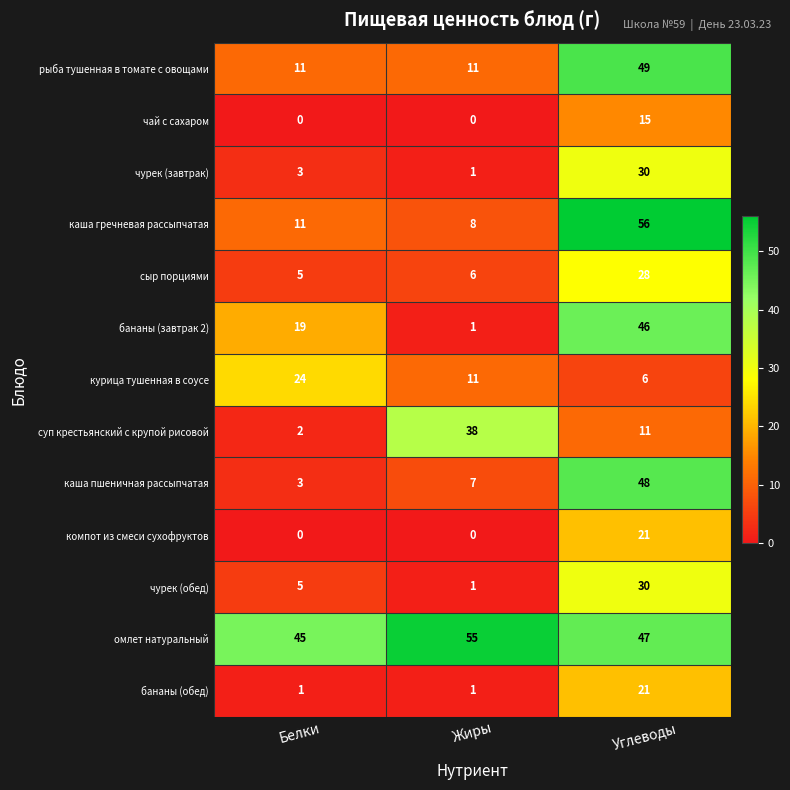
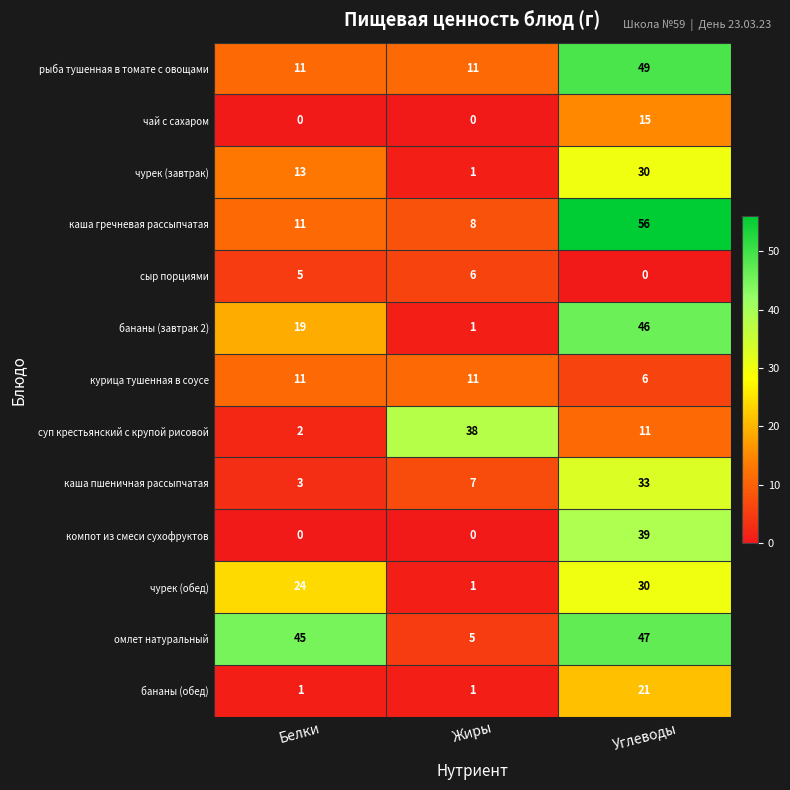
  {
    "рыба тушенная в томате с овощами": {
      "Белки": 11,
      "Жиры": 11,
      "Углеводы": 49
    },
    "чай с сахаром": {
      "Белки": 0,
      "Жиры": 0,
      "Углеводы": 15
    },
    "чурек (завтрак)": {
-     "Белки": 3,
+     "Белки": 13,
      "Жиры": 1,
      "Углеводы": 30
    },
    "каша гречневая рассыпчатая": {
      "Белки": 11,
      "Жиры": 8,
      "Углеводы": 56
    },
    "сыр порциями": {
      "Белки": 5,
      "Жиры": 6,
-     "Углеводы": 28
+     "Углеводы": 0
    },
    "бананы (завтрак 2)": {
      "Белки": 19,
      "Жиры": 1,
      "Углеводы": 46
    },
    "курица тушенная в соусе": {
-     "Белки": 24,
+     "Белки": 11,
      "Жиры": 11,
      "Углеводы": 6
    },
    "суп крестьянский с крупой рисовой": {
      "Белки": 2,
      "Жиры": 38,
      "Углеводы": 11
    },
    "каша пшеничная рассыпчатая": {
      "Белки": 3,
      "Жиры": 7,
-     "Углеводы": 48
+     "Углеводы": 33
    },
    "компот из смеси сухофруктов": {
      "Белки": 0,
      "Жиры": 0,
-     "Углеводы": 21
+     "Углеводы": 39
    },
    "чурек (обед)": {
-     "Белки": 5,
+     "Белки": 24,
      "Жиры": 1,
      "Углеводы": 30
    },
    "омлет натуральный": {
      "Белки": 45,
-     "Жиры": 55,
+     "Жиры": 5,
      "Углеводы": 47
    },
    "бананы (обед)": {
      "Белки": 1,
      "Жиры": 1,
      "Углеводы": 21
    }
  }
